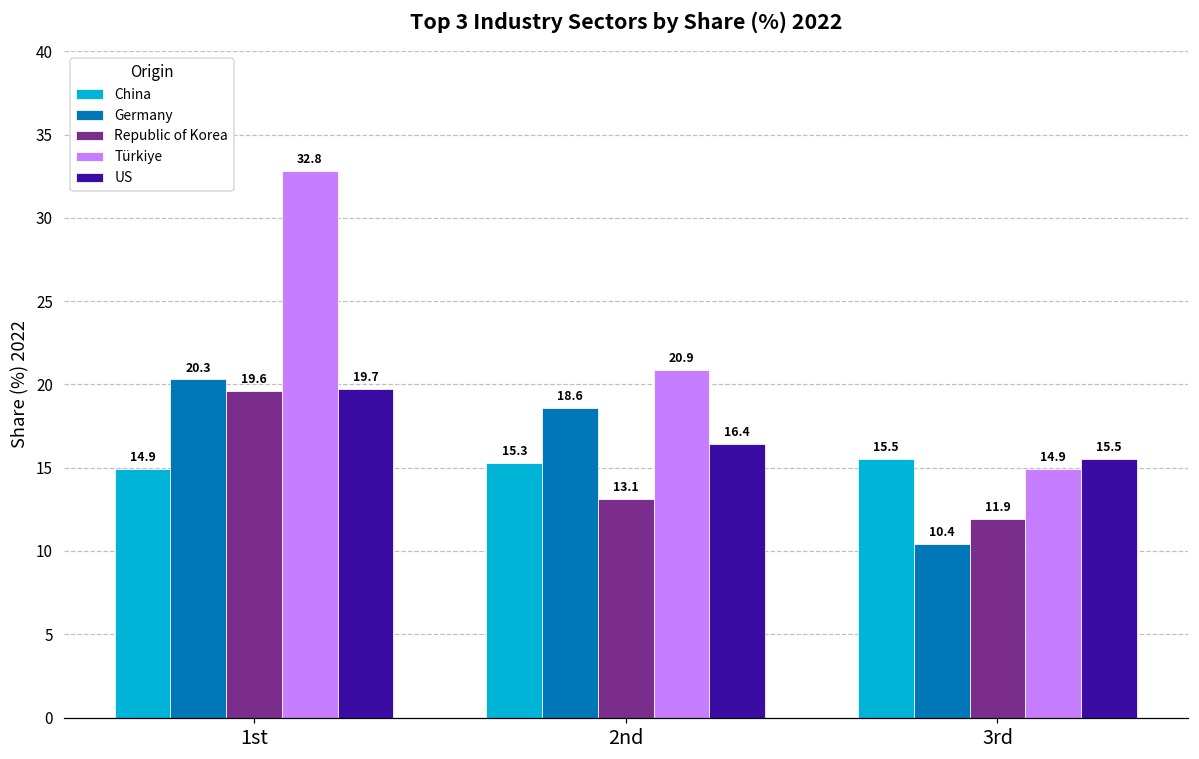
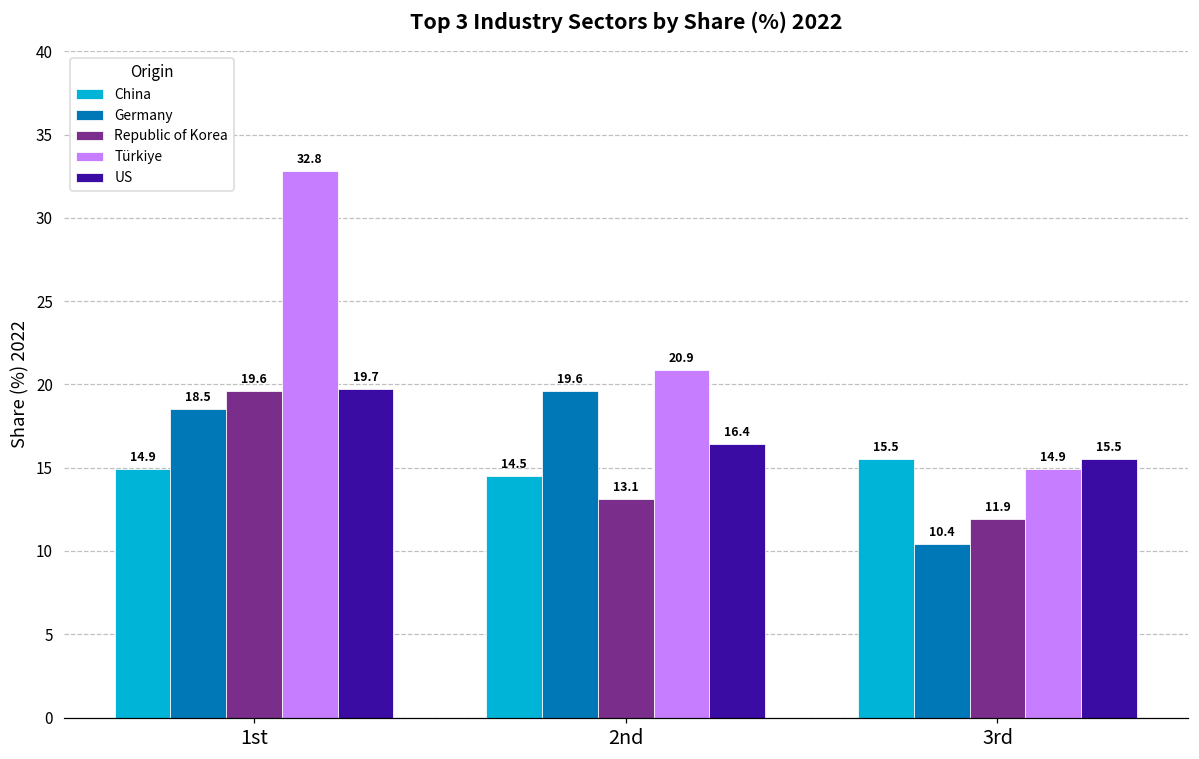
  {
    "China": {
      "1st": 14.9,
-     "2nd": 15.3,
+     "2nd": 14.5,
      "3rd": 15.5
    },
    "Germany": {
-     "1st": 20.3,
-     "2nd": 18.6,
+     "1st": 18.5,
+     "2nd": 19.6,
      "3rd": 10.4
    },
    "Republic of Korea": {
      "1st": 19.6,
      "2nd": 13.1,
      "3rd": 11.9
    },
    "Türkiye": {
      "1st": 32.8,
      "2nd": 20.9,
      "3rd": 14.9
    },
    "US": {
      "1st": 19.7,
      "2nd": 16.4,
      "3rd": 15.5
    }
  }
